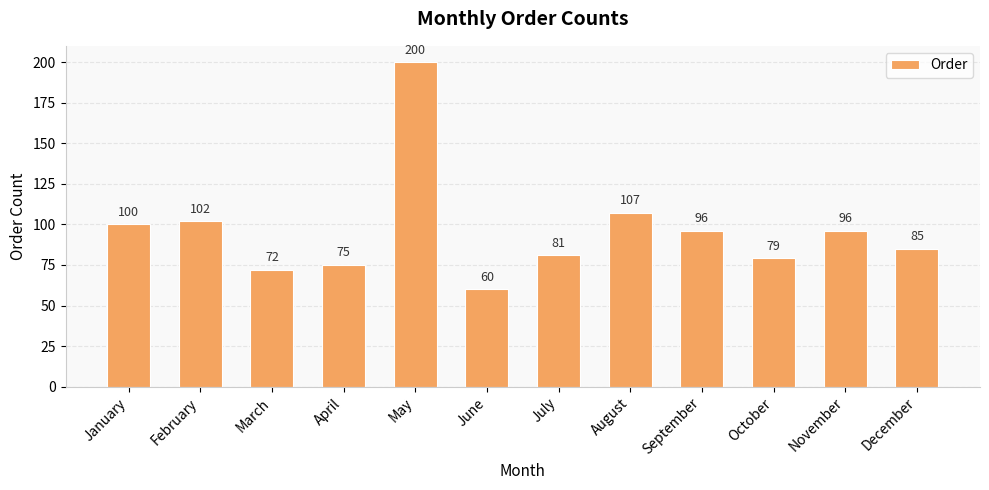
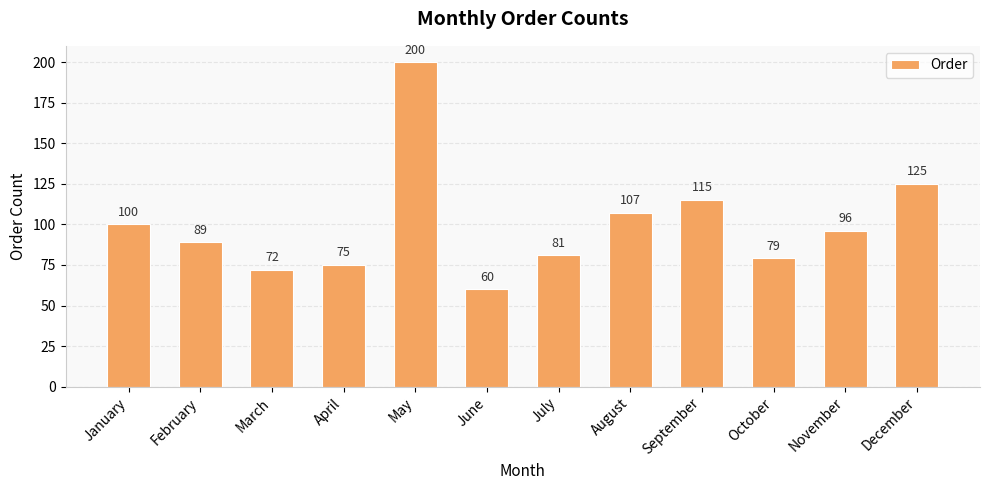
  {
    "January": 100,
-   "February": 102,
+   "February": 89,
    "March": 72,
    "April": 75,
    "May": 200,
    "June": 60,
    "July": 81,
    "August": 107,
-   "September": 96,
+   "September": 115,
    "October": 79,
    "November": 96,
-   "December": 85
+   "December": 125
  }
